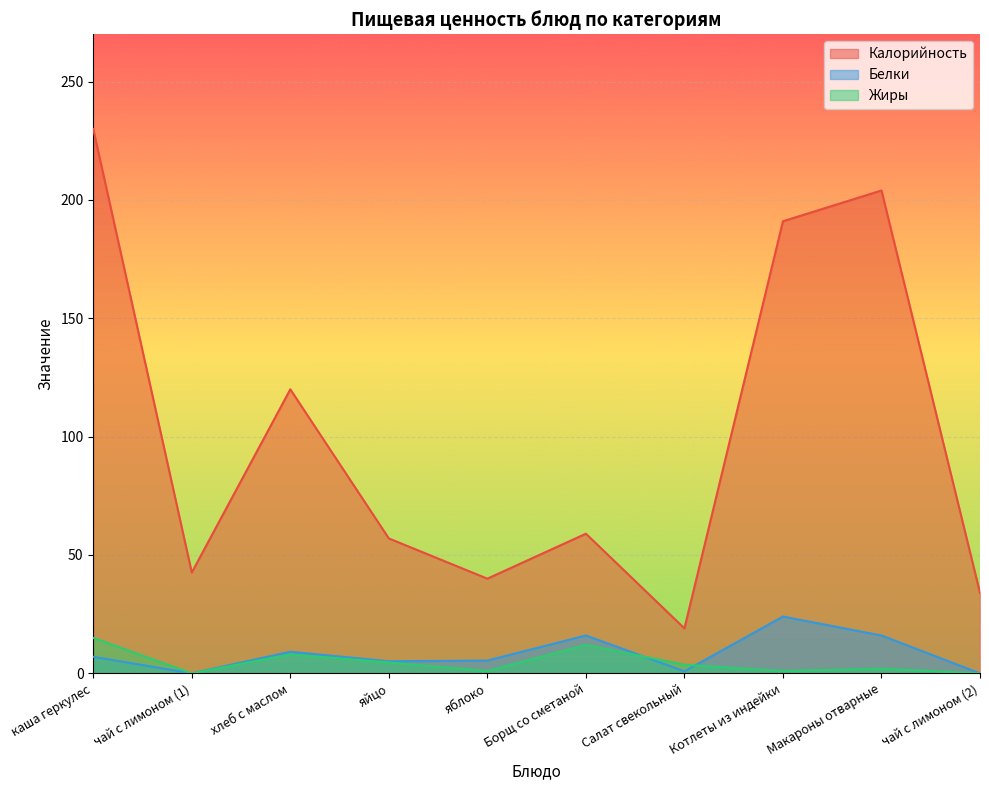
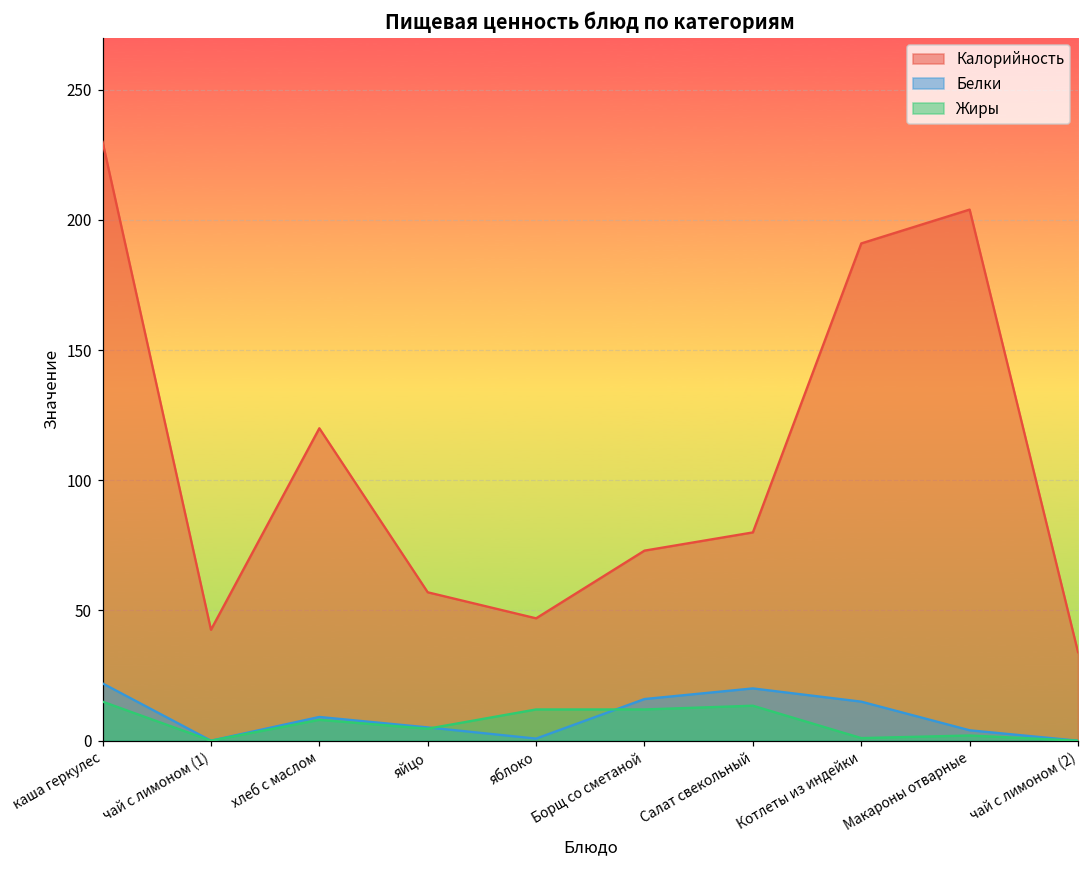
  {
    "Калорийность": {
      "каша геркулес": 230,
      "чай с лимоном (1)": 43,
      "хлеб с маслом": 120,
      "яйцо": 57,
-     "яблоко": 40,
-     "Борщ со сметаной": 59,
-     "Салат свекольный": 19,
+     "яблоко": 47,
+     "Борщ со сметаной": 73,
+     "Салат свекольный": 80,
      "Котлеты из индейки": 191,
      "Макароны отварные": 204,
      "чай с лимоном (2)": 34
    },
    "Белки": {
-     "каша геркулес": 7,
+     "каша геркулес": 22,
      "хлеб с маслом": 9,
-     "яблоко": 5,
+     "яблоко": 1,
      "Борщ со сметаной": 16,
-     "Салат свекольный": 1,
-     "Котлеты из индейки": 24,
-     "Макароны отварные": 16
+     "Салат свекольный": 20,
+     "Котлеты из индейки": 15,
+     "Макароны отварные": 4
    },
    "Жиры": {
      "каша геркулес": 15,
      "хлеб с маслом": 8,
-     "яблоко": 1,
+     "яблоко": 12,
      "Борщ со сметаной": 12,
-     "Салат свекольный": 4,
+     "Салат свекольный": 13,
      "Котлеты из индейки": 1,
      "Макароны отварные": 2
    }
  }
